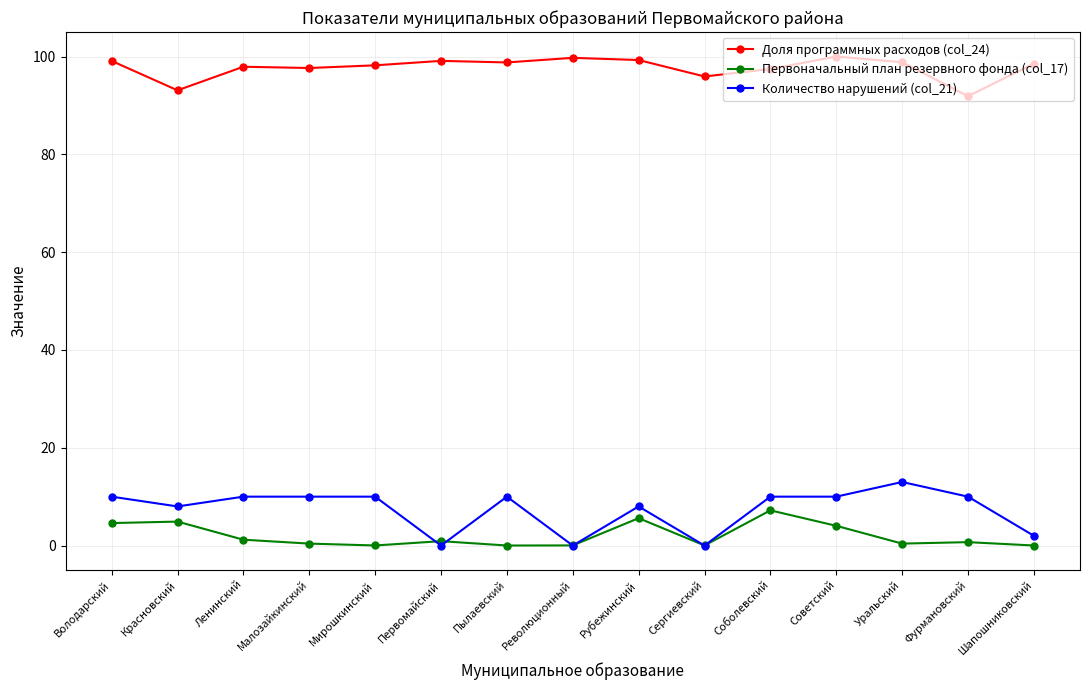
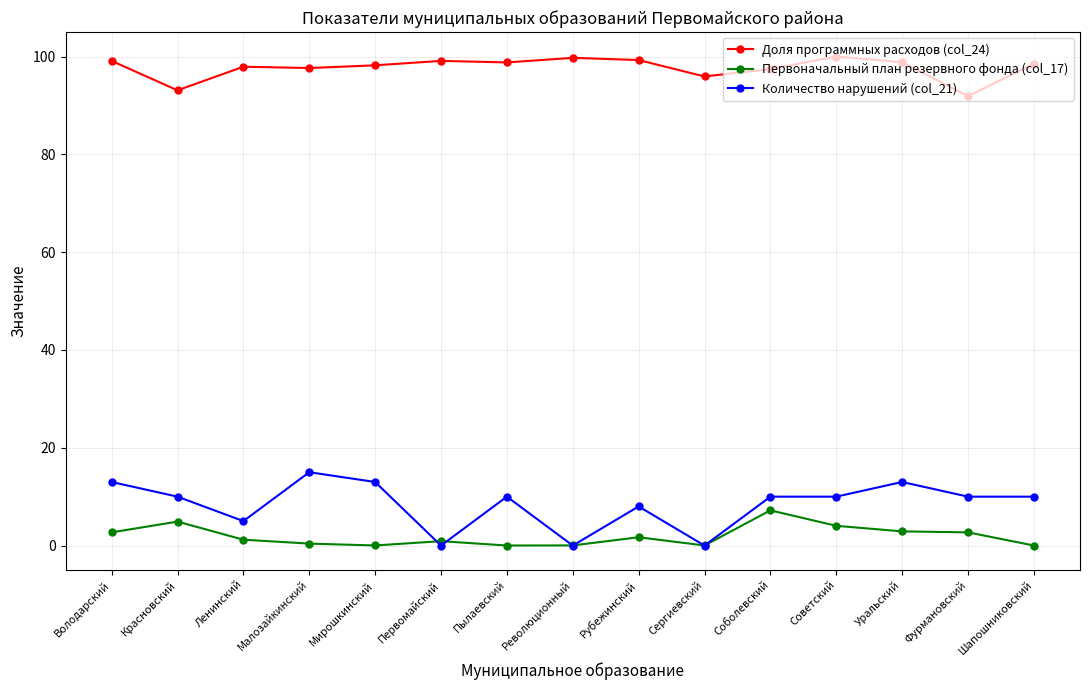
  {
    "Доля программных расходов (col_24)": {
      "Володарский": 99,
      "Красновский": 93,
      "Ленинский": 98,
      "Малозайкинский": 98,
      "Мирошкинский": 98,
      "Первомайский": 99,
      "Пылаевский": 99,
      "Революционный": 100,
      "Рубежинский": 99,
      "Сергиевский": 96
    },
    "Первоначальный план резервного фонда (col_17)": {
-     "Володарский": 5,
+     "Володарский": 3,
      "Красновский": 5,
      "Ленинский": 1,
      "Малозайкинский": 0,
      "Мирошкинский": 0,
      "Первомайский": 1,
      "Пылаевский": 0,
-     "Рубежинский": 6,
+     "Рубежинский": 2,
      "Соболевский": 7,
      "Советский": 4,
-     "Уральский": 0,
-     "Фурмановский": 1,
+     "Уральский": 3,
+     "Фурмановский": 3,
      "Шапошниковский": 0
    },
    "Количество нарушений (col_21)": {
-     "Володарский": 10,
-     "Красновский": 8,
-     "Ленинский": 10,
-     "Малозайкинский": 10,
-     "Мирошкинский": 10,
+     "Володарский": 13,
+     "Красновский": 10,
+     "Ленинский": 5,
+     "Малозайкинский": 15,
+     "Мирошкинский": 13,
      "Первомайский": 0,
      "Пылаевский": 10,
      "Рубежинский": 8,
      "Соболевский": 10,
      "Советский": 10,
      "Уральский": 13,
      "Фурмановский": 10,
-     "Шапошниковский": 2
+     "Шапошниковский": 10
    }
  }
